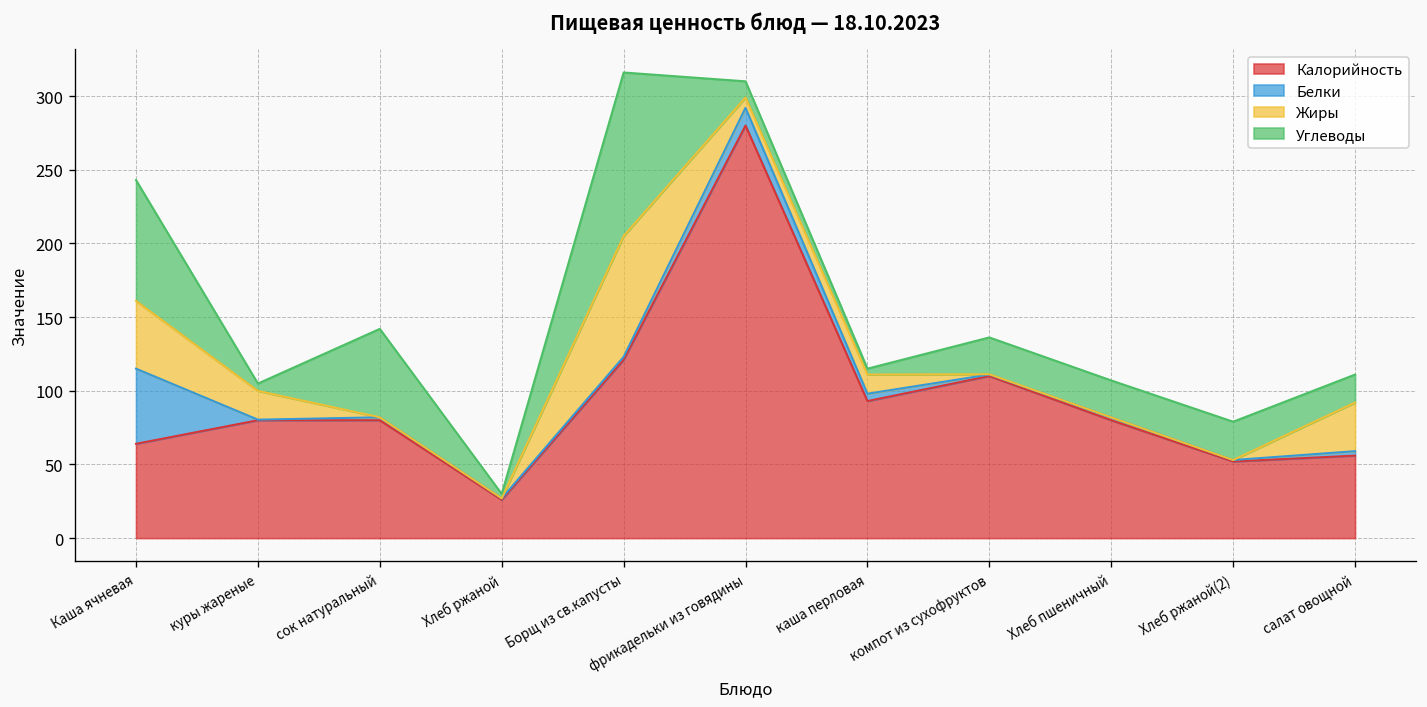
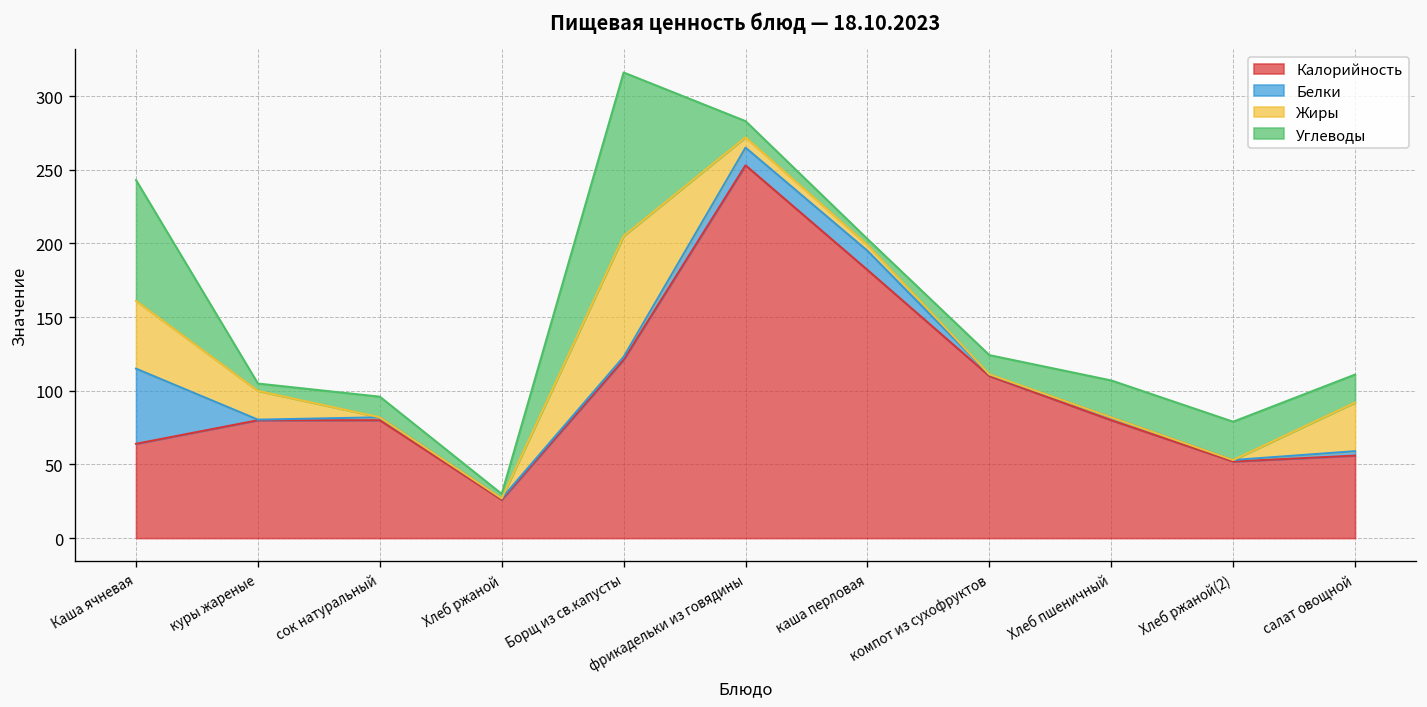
  {
    "Калорийность": {
      "Каша ячневая": 64,
-     "фрикадельки из говядины": 280,
-     "каша перловая": 93,
+     "фрикадельки из говядины": 253,
+     "каша перловая": 182,
      "салат овощной": 56
    },
    "Белки": {
      "Каша ячневая": 51,
      "фрикадельки из говядины": 12,
-     "каша перловая": 5,
+     "каша перловая": 13,
      "салат овощной": 3
    },
    "Жиры": {
      "Каша ячневая": 46,
      "куры жареные": 20,
      "Борщ из св.капусты": 82,
      "фрикадельки из говядины": 7,
-     "каша перловая": 13,
+     "каша перловая": 4,
      "салат овощной": 33
    },
    "Углеводы": {
      "Каша ячневая": 82,
      "куры жареные": 5,
-     "сок натуральный": 60,
+     "сок натуральный": 14,
      "Хлеб ржаной": 3,
      "Борщ из св.капусты": 111,
      "фрикадельки из говядины": 11,
      "каша перловая": 4,
-     "компот из сухофруктов": 25,
+     "компот из сухофруктов": 13,
      "Хлеб пшеничный": 25,
      "Хлеб ржаной(2)": 26,
      "салат овощной": 19
    }
  }
